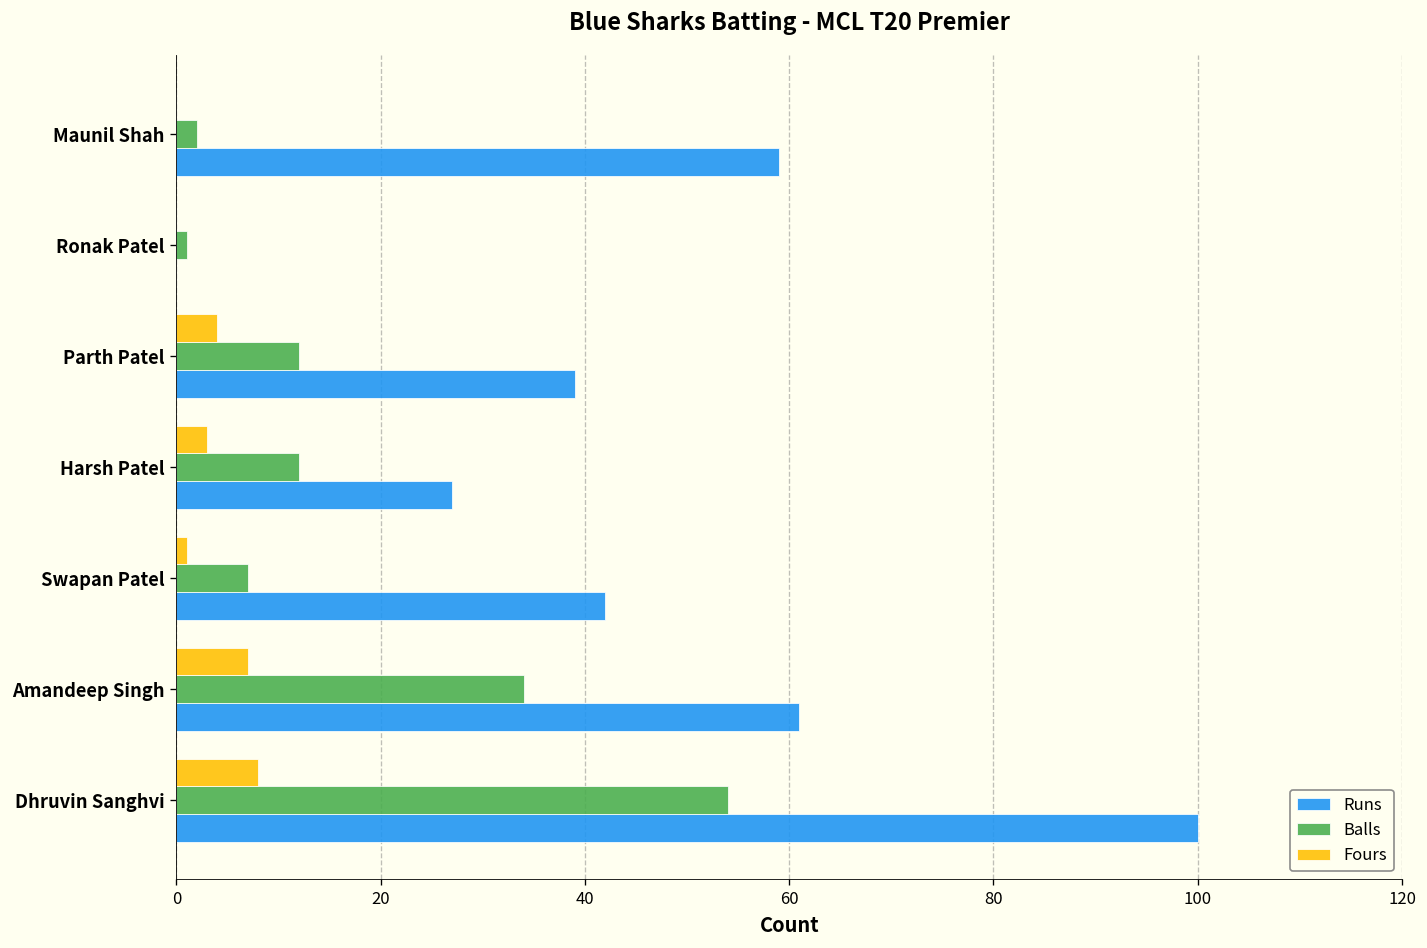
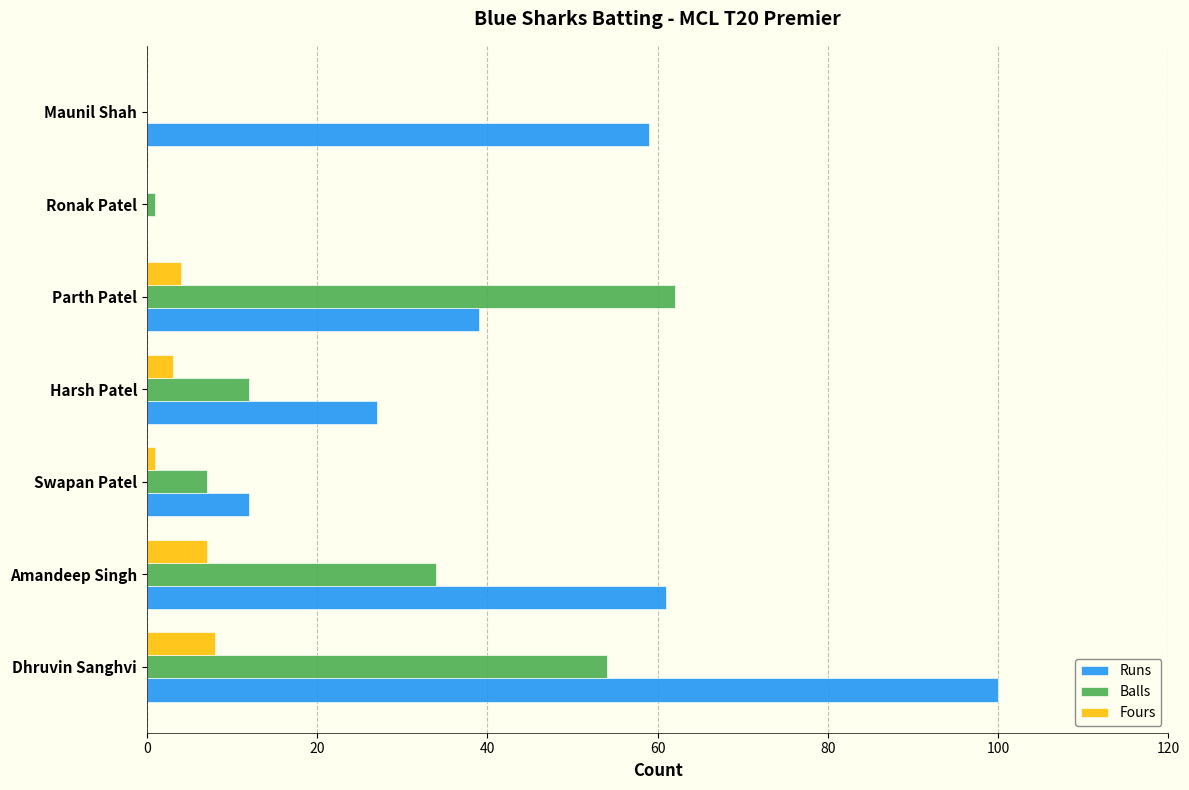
  {
    "Runs": {
      "Maunil Shah": 59,
      "Ronak Patel": 0,
      "Parth Patel": 39,
      "Harsh Patel": 27,
-     "Swapan Patel": 42,
+     "Swapan Patel": 12,
      "Amandeep Singh": 61,
      "Dhruvin Sanghvi": 100
    },
    "Balls": {
-     "Maunil Shah": 2,
+     "Maunil Shah": 0,
      "Ronak Patel": 1,
-     "Parth Patel": 12,
+     "Parth Patel": 62,
      "Harsh Patel": 12,
      "Swapan Patel": 7,
      "Amandeep Singh": 34,
      "Dhruvin Sanghvi": 54
    },
    "Fours": {
      "Maunil Shah": 0,
      "Ronak Patel": 0,
      "Parth Patel": 4,
      "Harsh Patel": 3,
      "Swapan Patel": 1,
      "Amandeep Singh": 7,
      "Dhruvin Sanghvi": 8
    }
  }
